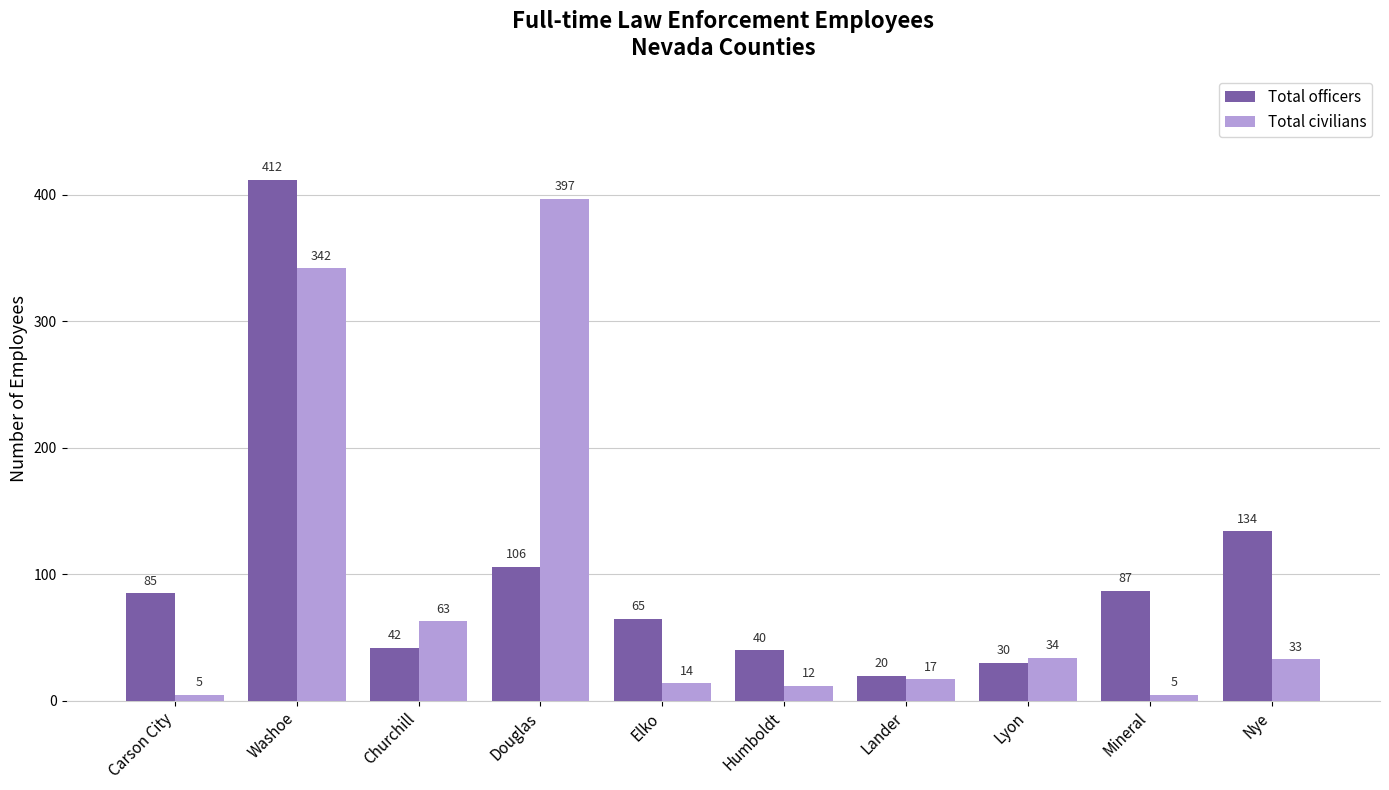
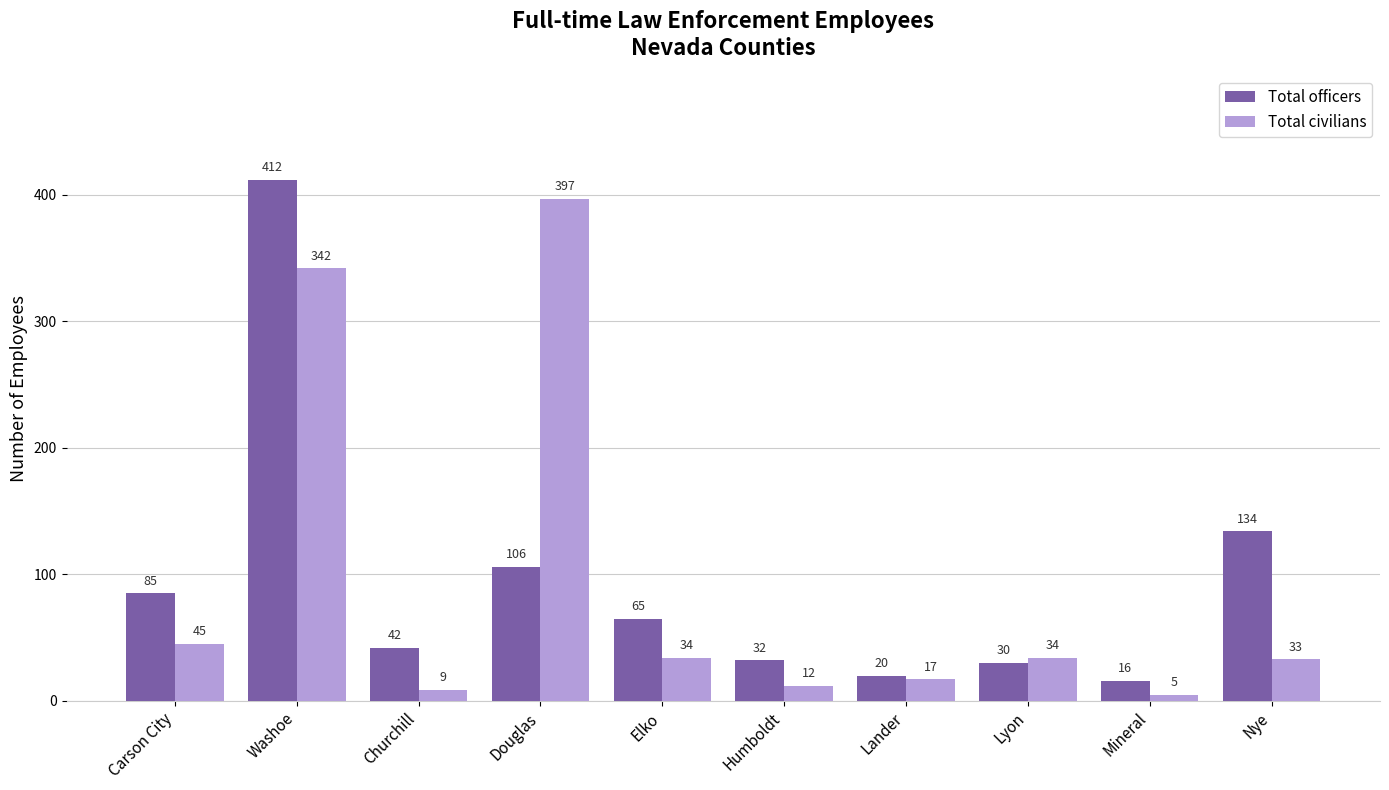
  {
    "Total officers": {
      "Carson City": 85,
      "Washoe": 412,
      "Churchill": 42,
      "Douglas": 106,
      "Elko": 65,
-     "Humboldt": 40,
+     "Humboldt": 32,
      "Lander": 20,
      "Lyon": 30,
-     "Mineral": 87,
+     "Mineral": 16,
      "Nye": 134
    },
    "Total civilians": {
-     "Carson City": 5,
+     "Carson City": 45,
      "Washoe": 342,
-     "Churchill": 63,
+     "Churchill": 9,
      "Douglas": 397,
-     "Elko": 14,
+     "Elko": 34,
      "Humboldt": 12,
      "Lander": 17,
      "Lyon": 34,
      "Mineral": 5,
      "Nye": 33
    }
  }
